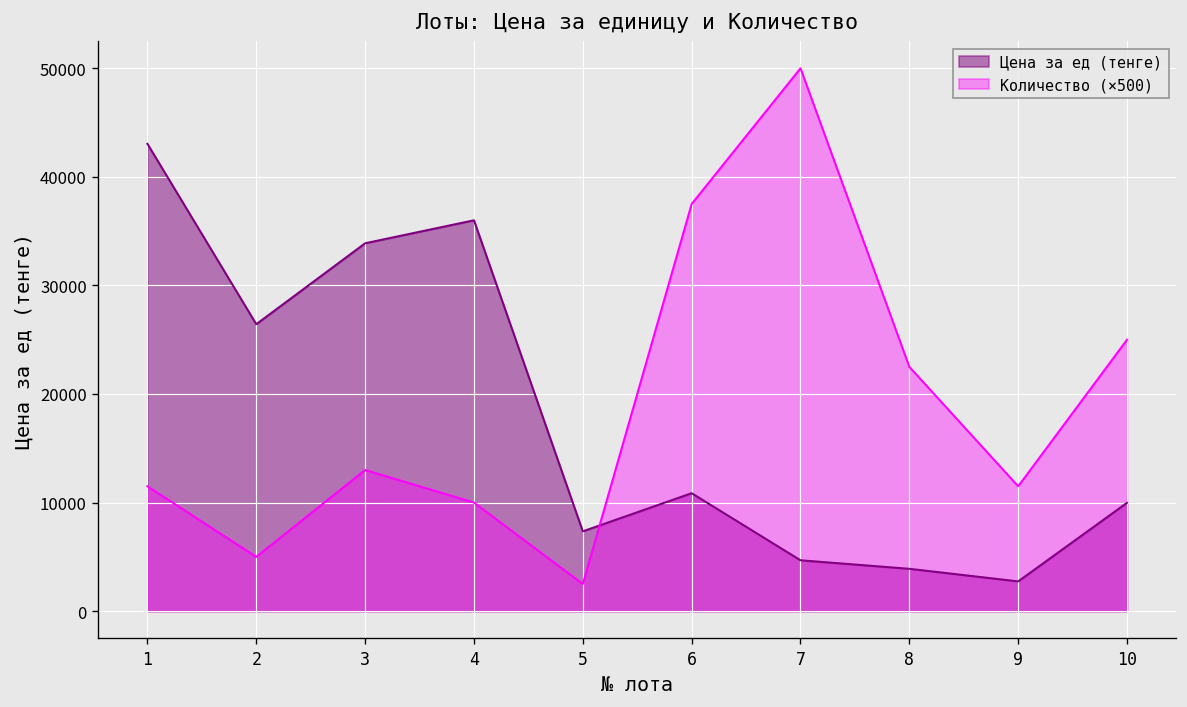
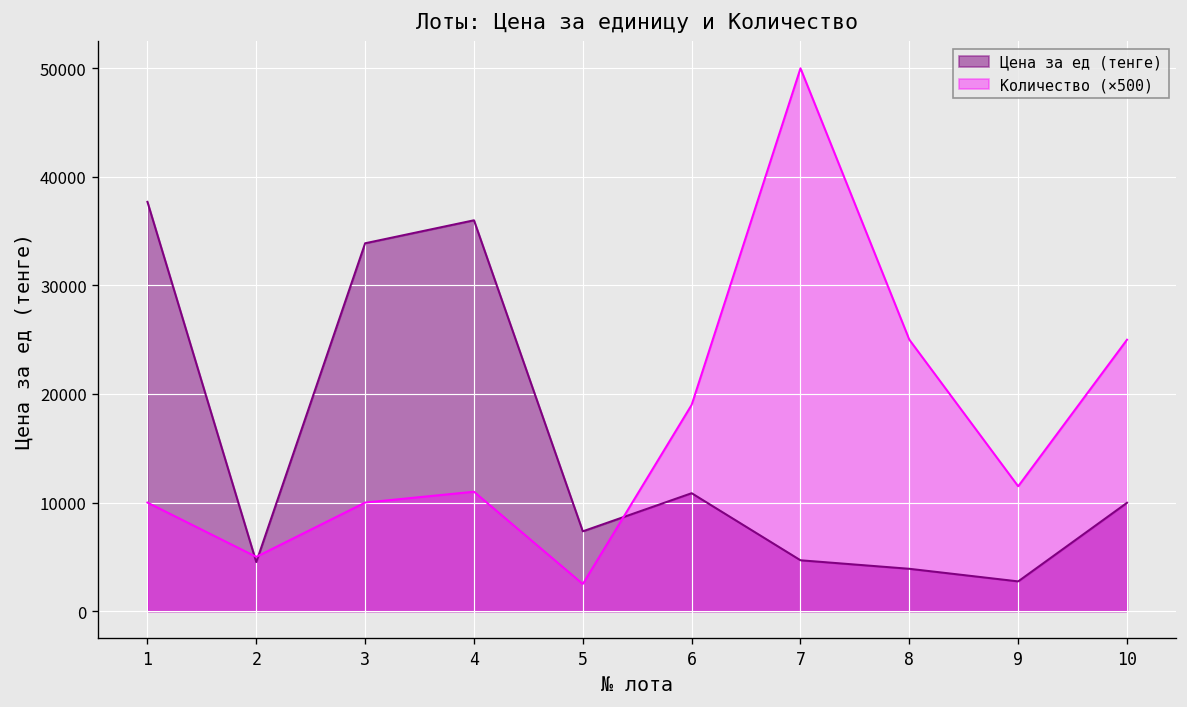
  {
    "Цена за ед (тенге)": {
-     "1": 43000,
-     "2": 26000,
+     "1": 38000,
+     "2": 5000,
      "3": 34000,
      "4": 36000,
      "5": 7000,
      "6": 11000,
      "7": 5000,
      "8": 4000,
      "9": 3000,
      "10": 10000
    },
    "Количество (×500)": {
-     "1": 12000,
+     "1": 10000,
      "2": 5000,
-     "3": 13000,
-     "4": 10000,
+     "3": 10000,
+     "4": 11000,
      "5": 3000,
-     "6": 38000,
+     "6": 19000,
      "7": 50000,
-     "8": 23000,
+     "8": 25000,
      "9": 12000,
      "10": 25000
    }
  }
